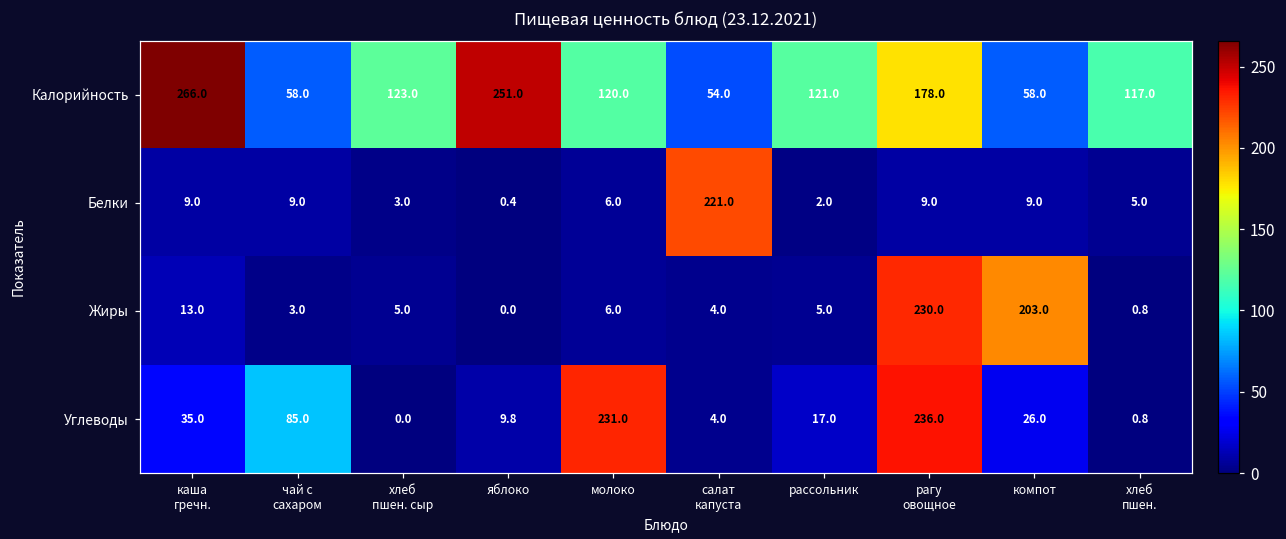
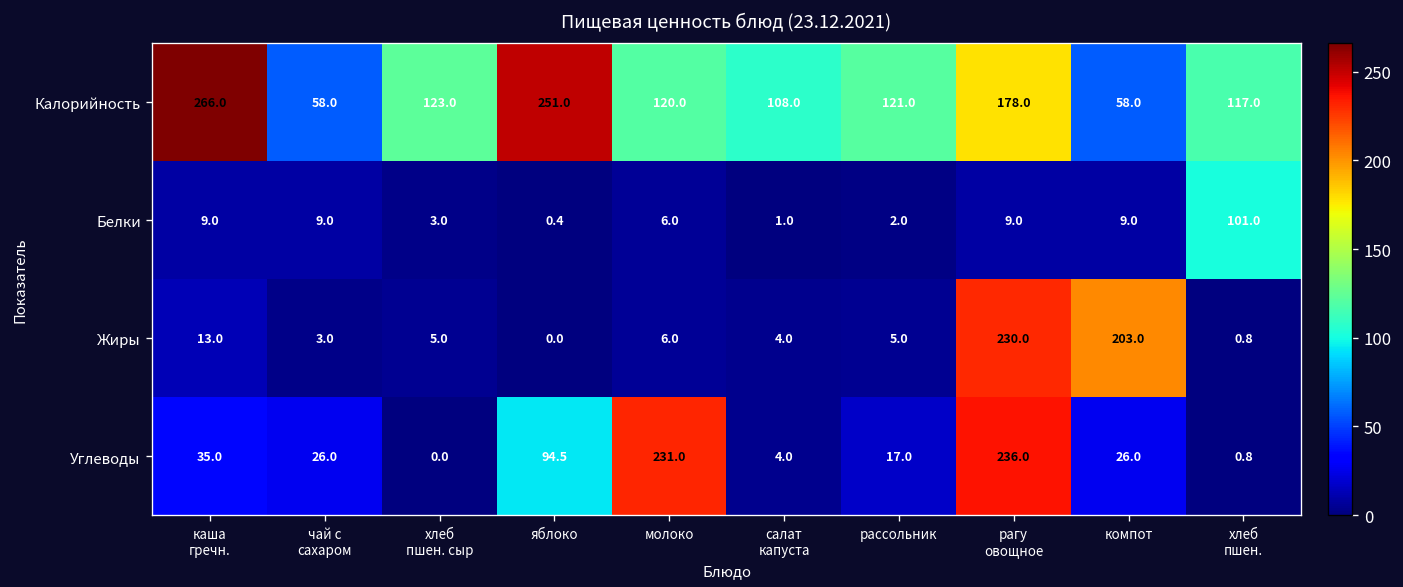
  {
    "Калорийность": {
      "каша гречн.": 266.0,
      "чай с сахаром": 58.0,
      "хлеб пшен. сыр": 123.0,
      "яблоко": 251.0,
      "молоко": 120.0,
-     "салат капуста": 54.0,
+     "салат капуста": 108.0,
      "рассольник": 121.0,
      "рагу овощное": 178.0,
      "компот": 58.0,
      "хлеб пшен.": 117.0
    },
    "Белки": {
      "каша гречн.": 9.0,
      "чай с сахаром": 9.0,
      "хлеб пшен. сыр": 3.0,
      "яблоко": 0.4,
      "молоко": 6.0,
-     "салат капуста": 221.0,
+     "салат капуста": 1.0,
      "рассольник": 2.0,
      "рагу овощное": 9.0,
      "компот": 9.0,
-     "хлеб пшен.": 5.0
+     "хлеб пшен.": 101.0
    },
    "Жиры": {
      "каша гречн.": 13.0,
      "чай с сахаром": 3.0,
      "хлеб пшен. сыр": 5.0,
      "яблоко": 0.0,
      "молоко": 6.0,
      "салат капуста": 4.0,
      "рассольник": 5.0,
      "рагу овощное": 230.0,
      "компот": 203.0,
      "хлеб пшен.": 0.8
    },
    "Углеводы": {
      "каша гречн.": 35.0,
-     "чай с сахаром": 85.0,
+     "чай с сахаром": 26.0,
      "хлеб пшен. сыр": 0.0,
-     "яблоко": 9.8,
+     "яблоко": 94.5,
      "молоко": 231.0,
      "салат капуста": 4.0,
      "рассольник": 17.0,
      "рагу овощное": 236.0,
      "компот": 26.0,
      "хлеб пшен.": 0.8
    }
  }
